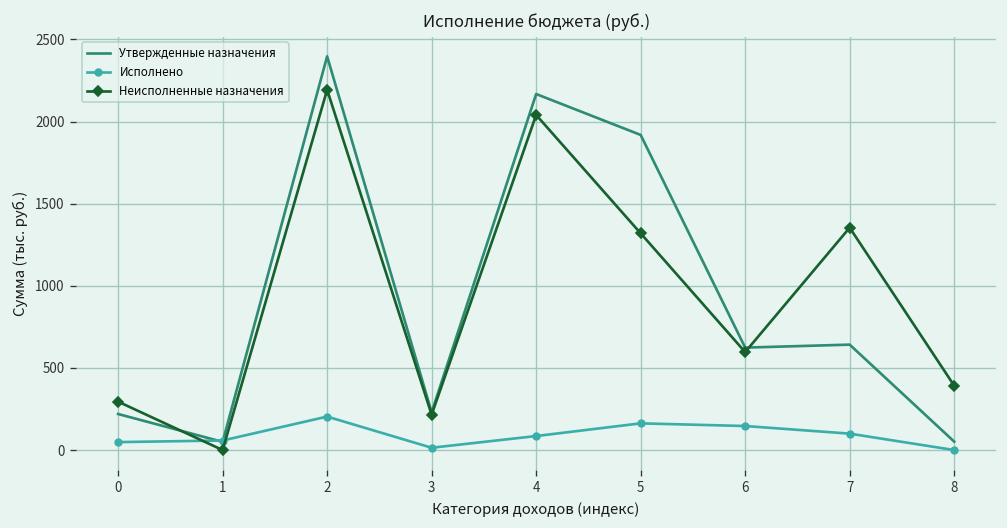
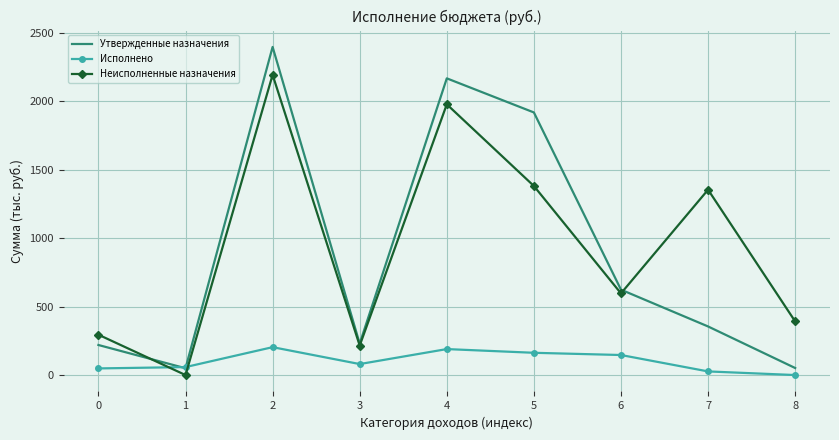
  {
    "Утвержденные назначения": {
      "0": 220,
      "2": 2400,
      "4": 2170,
      "5": 1920,
      "6": 620,
-     "7": 640,
+     "7": 360,
      "8": 50
    },
    "Исполнено": {
      "0": 50,
      "2": 200,
-     "3": 10,
-     "4": 90,
+     "3": 80,
+     "4": 190,
      "5": 160,
      "6": 150,
-     "7": 100,
+     "7": 30,
      "8": 0
    },
    "Неисполненные назначения": {
      "0": 290,
      "1": 0,
      "2": 2190,
-     "4": 2040,
-     "5": 1320,
+     "4": 1980,
+     "5": 1380,
      "6": 600,
      "7": 1350,
      "8": 390
    }
  }
